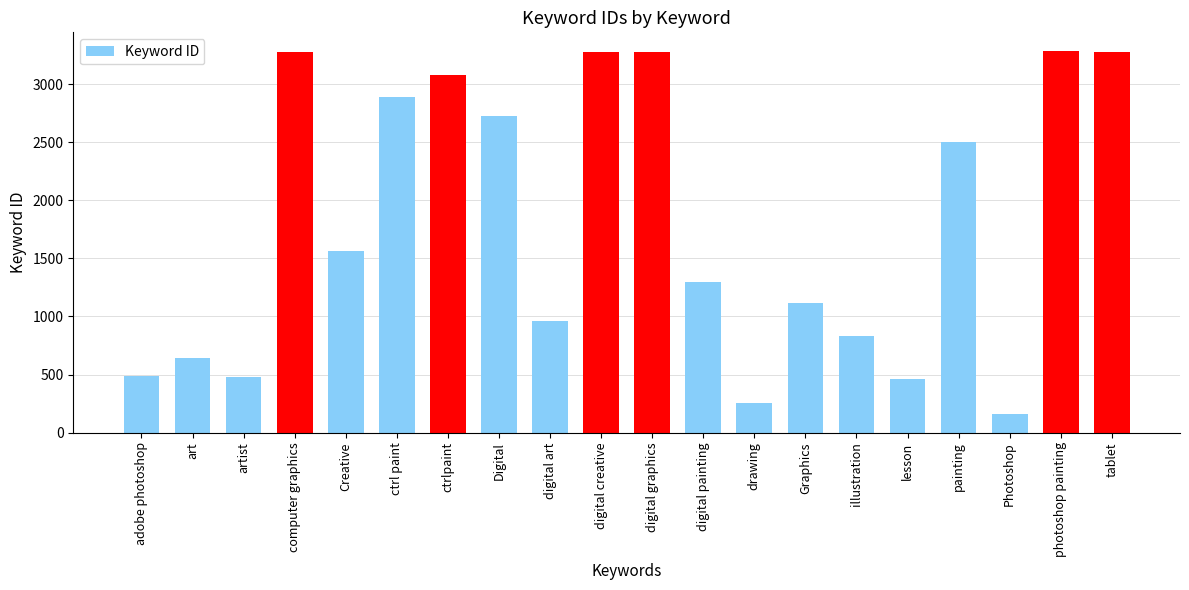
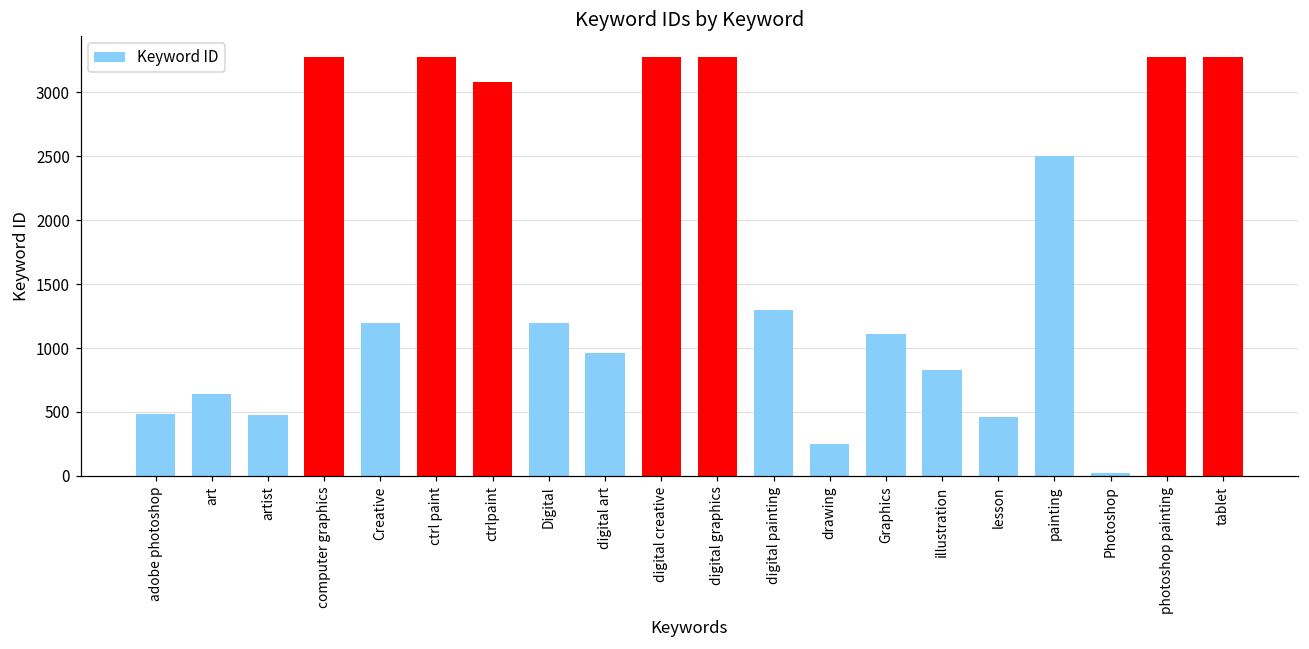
  {
    "adobe photoshop": 490,
    "art": 640,
    "artist": 480,
    "computer graphics": 3280,
-   "Creative": 1560,
-   "ctrl paint": 2890,
+   "Creative": 1200,
+   "ctrl paint": 3280,
    "ctrlpaint": 3080,
-   "Digital": 2730,
+   "Digital": 1200,
    "digital art": 960,
    "digital creative": 3280,
    "digital graphics": 3280,
    "digital painting": 1300,
    "drawing": 250,
    "Graphics": 1110,
    "illustration": 830,
    "lesson": 460,
    "painting": 2500,
-   "Photoshop": 160,
+   "Photoshop": 20,
    "photoshop painting": 3280,
    "tablet": 3280
  }
